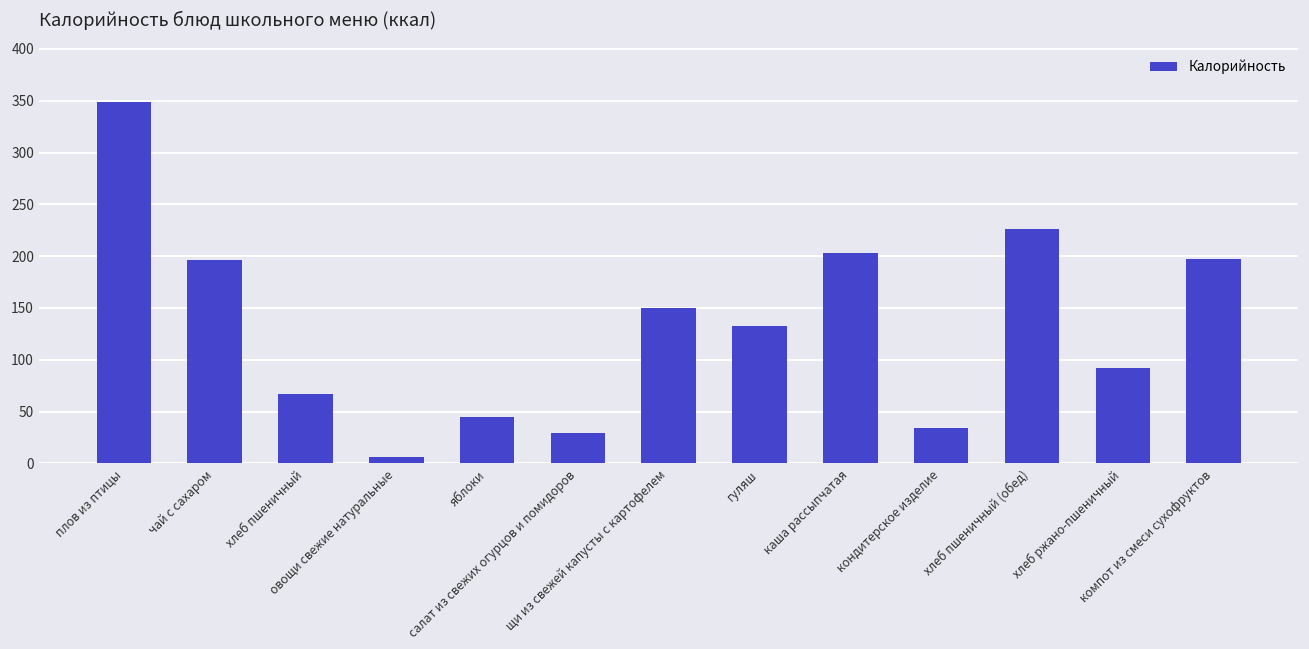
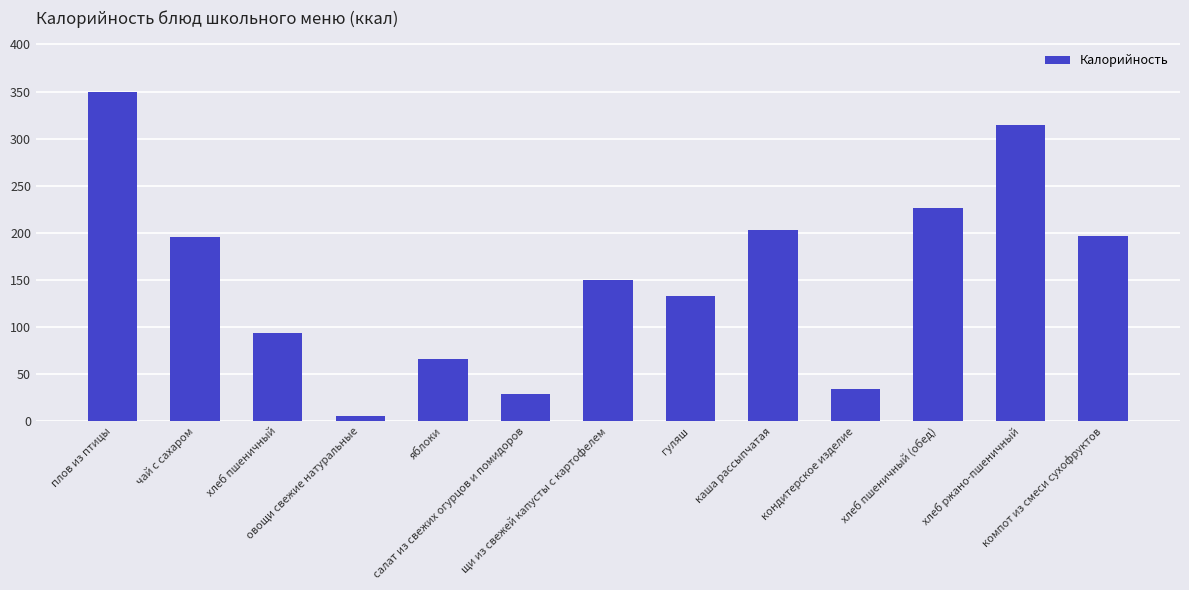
  {
    "плов из птицы": 350,
    "чай с сахаром": 200,
-   "хлеб пшеничный": 70,
+   "хлеб пшеничный": 90,
    "овощи свежие натуральные": 10,
-   "яблоки": 50,
+   "яблоки": 70,
    "салат из свежих огурцов и помидоров": 30,
    "щи из свежей капусты с картофелем": 150,
    "гуляш": 130,
    "каша рассыпчатая": 200,
    "кондитерское изделие": 30,
    "хлеб пшеничный (обед)": 230,
-   "хлеб ржано-пшеничный": 90,
+   "хлеб ржано-пшеничный": 320,
    "компот из смеси сухофруктов": 200
  }
